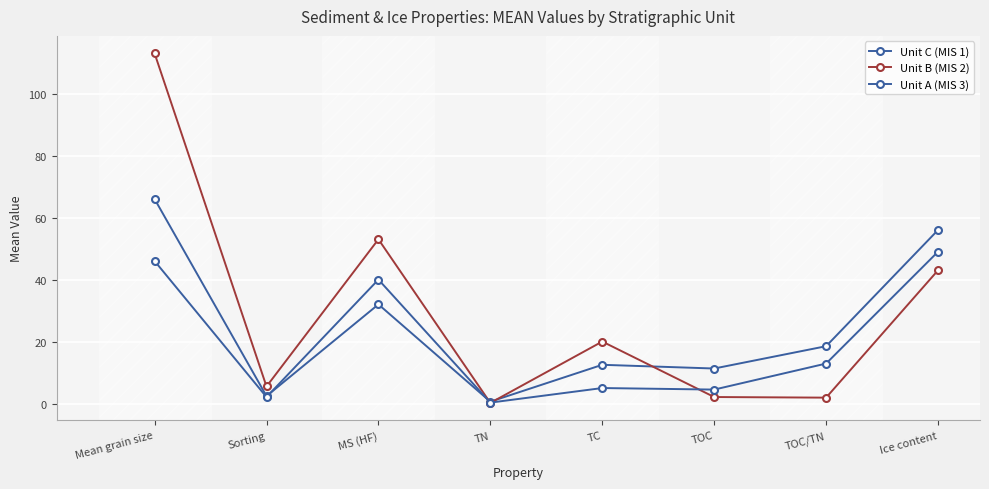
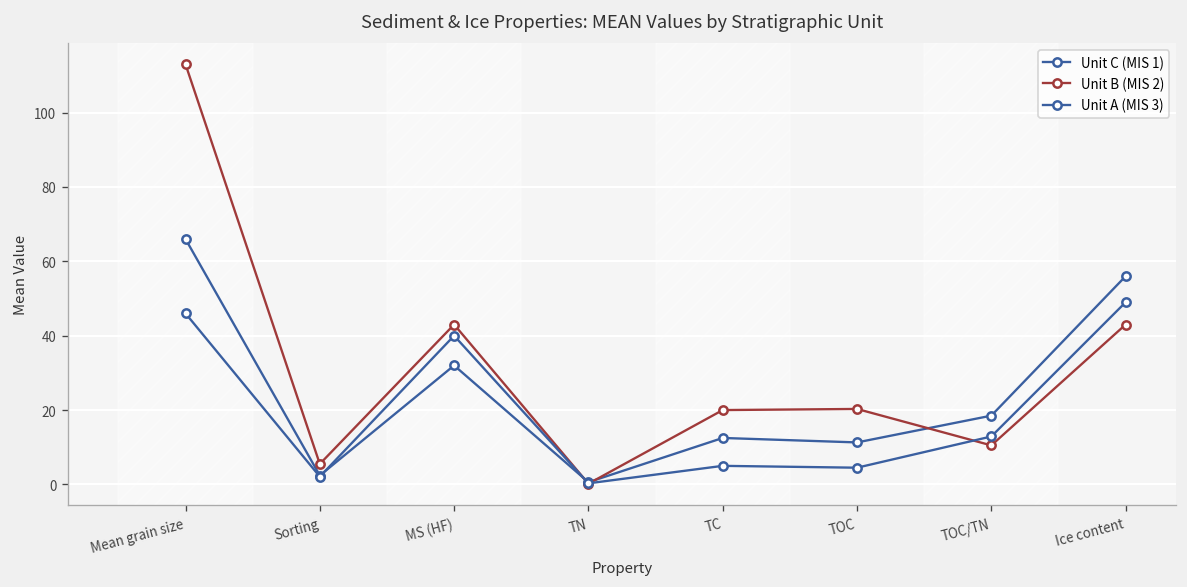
  {
    "Unit B (MIS 2)": {
      "Mean grain size": 113,
      "Sorting": 6,
-     "MS (HF)": 53,
+     "MS (HF)": 43,
      "TC": 20,
-     "TOC": 2,
-     "TOC/TN": 2,
+     "TOC": 20,
+     "TOC/TN": 11,
      "Ice content": 43
    }
  }
